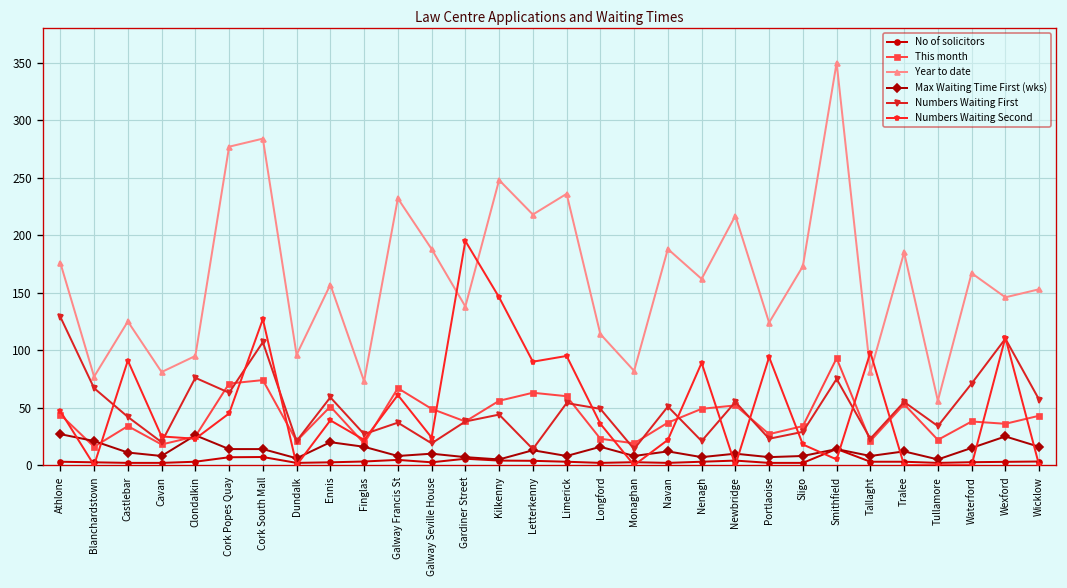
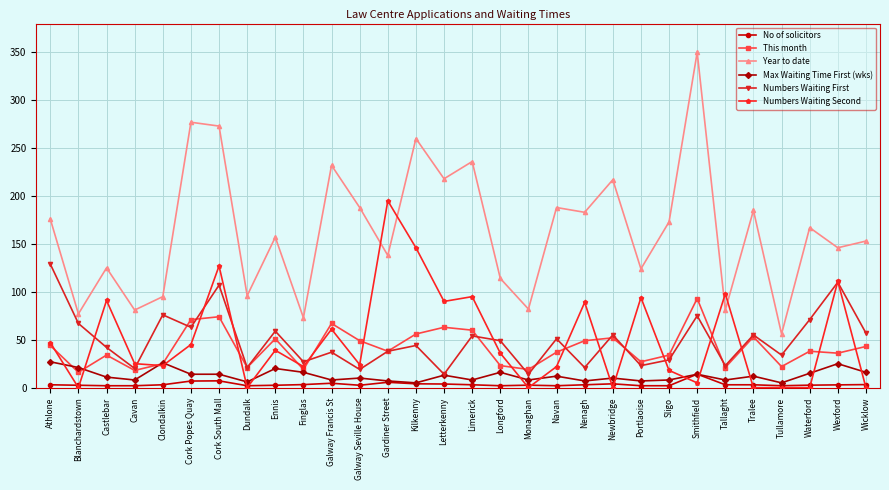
  {
    "Year to date": {
      "Athlone": 180,
      "Blanchardstown": 80,
      "Castlebar": 130,
      "Cavan": 80,
      "Clondalkin": 100,
      "Cork Popes Quay": 280,
-     "Cork South Mall": 280,
+     "Cork South Mall": 270,
      "Dundalk": 100,
      "Ennis": 160,
      "Finglas": 70,
      "Galway Francis St": 230,
      "Galway Seville House": 190,
      "Gardiner Street": 140,
-     "Kilkenny": 250,
+     "Kilkenny": 260,
      "Letterkenny": 220,
      "Limerick": 240,
      "Longford": 110,
      "Monaghan": 80,
      "Navan": 190,
-     "Nenagh": 160,
+     "Nenagh": 180,
      "Newbridge": 220,
      "Portlaoise": 120,
      "Sligo": 170,
      "Smithfield": 350,
      "Tallaght": 80,
      "Tralee": 190,
      "Tullamore": 60,
      "Waterford": 170,
      "Wexford": 150,
      "Wicklow": 150
    }
  }
